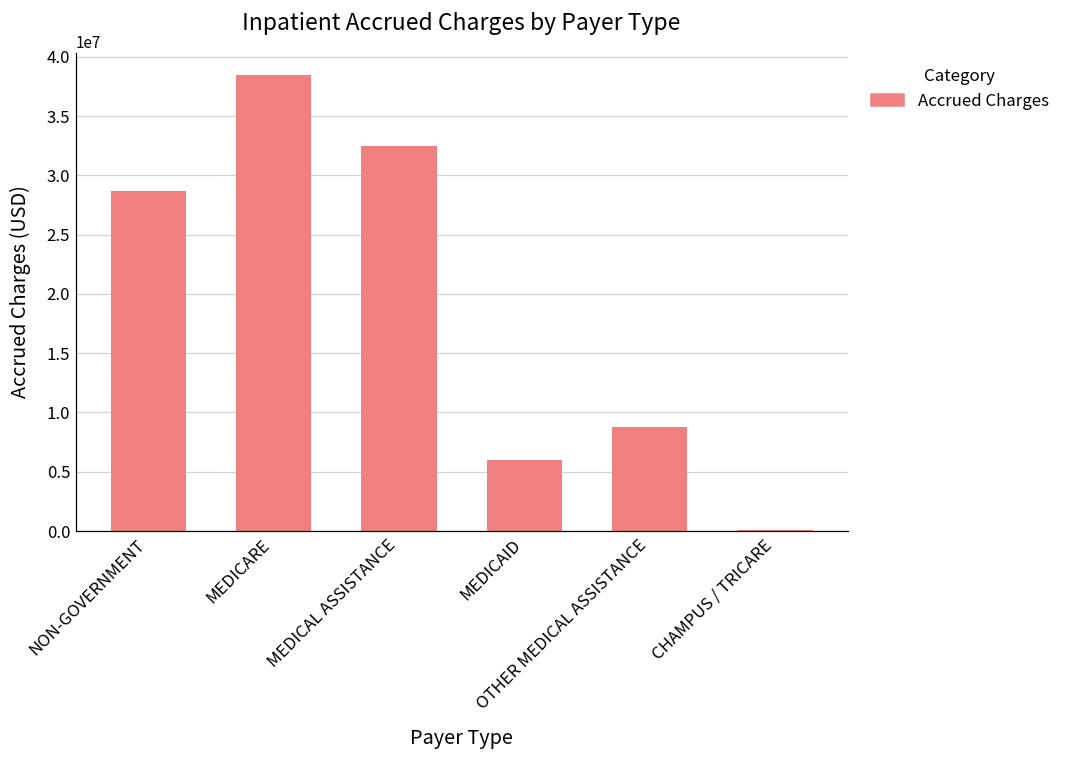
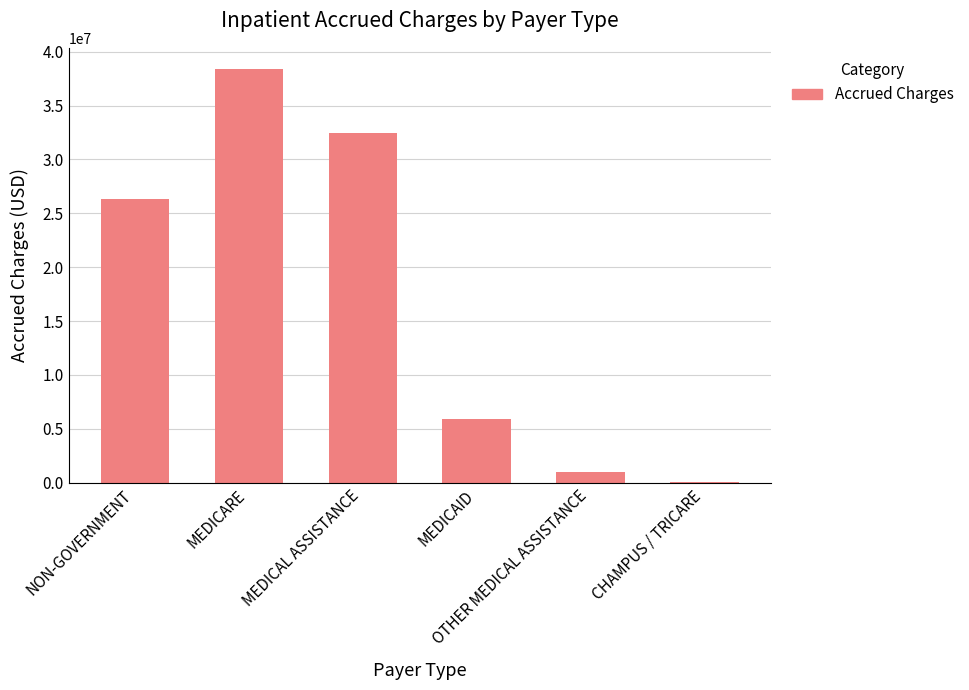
  {
-   "NON-GOVERNMENT": 28700000,
+   "NON-GOVERNMENT": 26400000,
    "MEDICARE": 38400000,
    "MEDICAL ASSISTANCE": 32500000,
    "MEDICAID": 5900000,
-   "OTHER MEDICAL ASSISTANCE": 8800000
+   "OTHER MEDICAL ASSISTANCE": 1000000
  }
